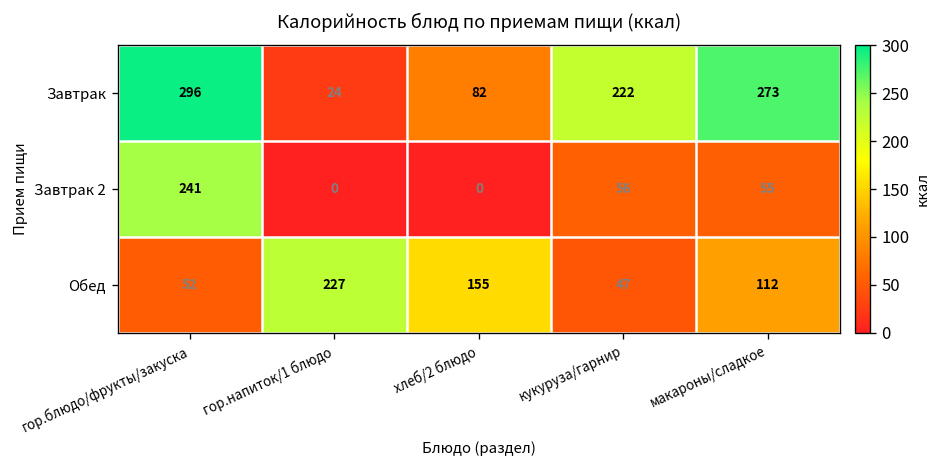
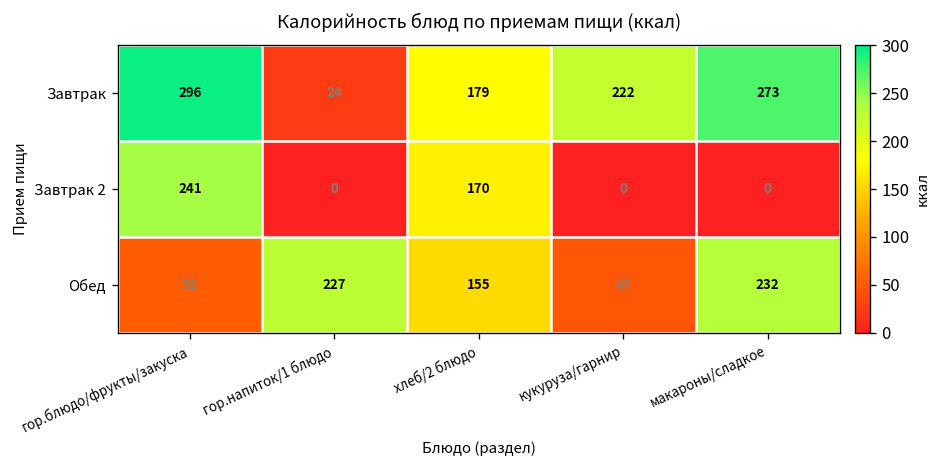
  {
    "Завтрак": {
      "гор.блюдо/фрукты/закуска": 296,
      "гор.напиток/1 блюдо": 24,
-     "хлеб/2 блюдо": 82,
+     "хлеб/2 блюдо": 179,
      "кукуруза/гарнир": 222,
      "макароны/сладкое": 273
    },
    "Завтрак 2": {
      "гор.блюдо/фрукты/закуска": 241,
      "гор.напиток/1 блюдо": 0,
-     "хлеб/2 блюдо": 0,
-     "кукуруза/гарнир": 56,
-     "макароны/сладкое": 55
+     "хлеб/2 блюдо": 170,
+     "кукуруза/гарнир": 0,
+     "макароны/сладкое": 0
    },
    "Обед": {
      "гор.блюдо/фрукты/закуска": 52,
      "гор.напиток/1 блюдо": 227,
      "хлеб/2 блюдо": 155,
      "кукуруза/гарнир": 47,
-     "макароны/сладкое": 112
+     "макароны/сладкое": 232
    }
  }
